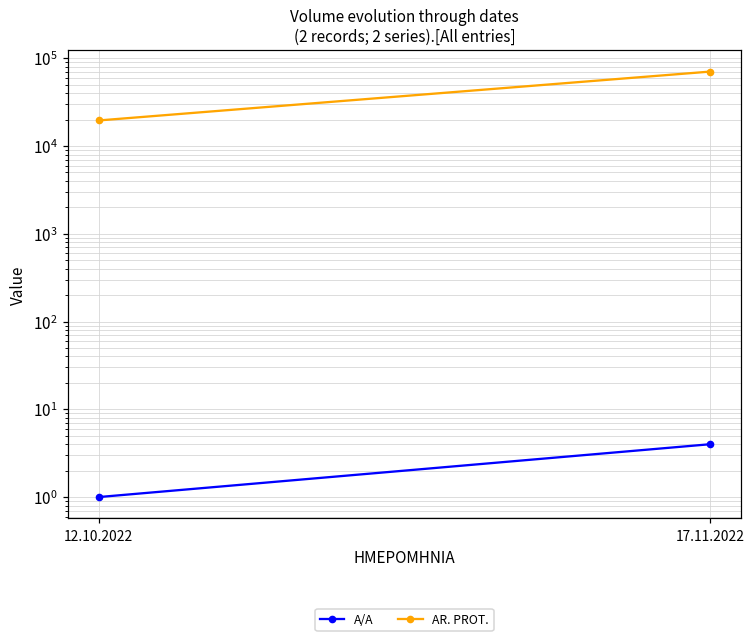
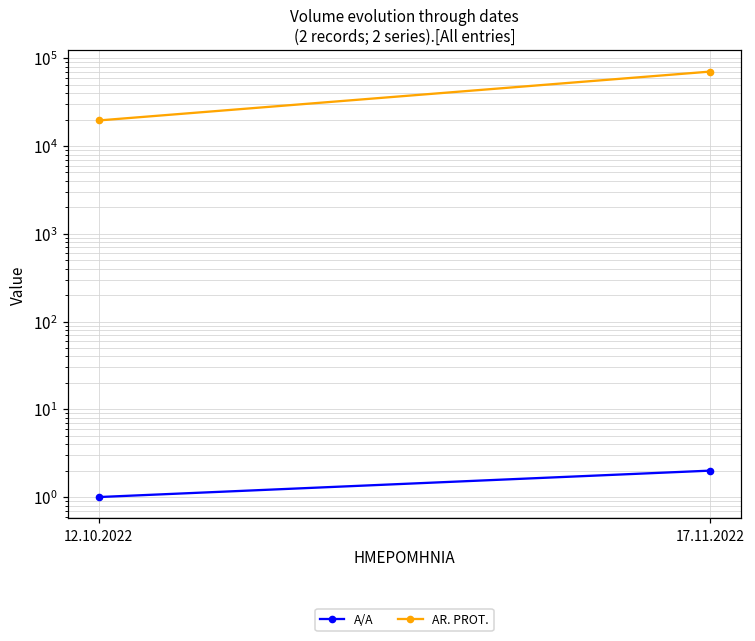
  {
    "A/A": {
      "12.10.2022": 1,
-     "17.11.2022": 4
+     "17.11.2022": 2
    },
    "AR. PROT.": {
      "12.10.2022": 20000,
      "17.11.2022": 70000
    }
  }
